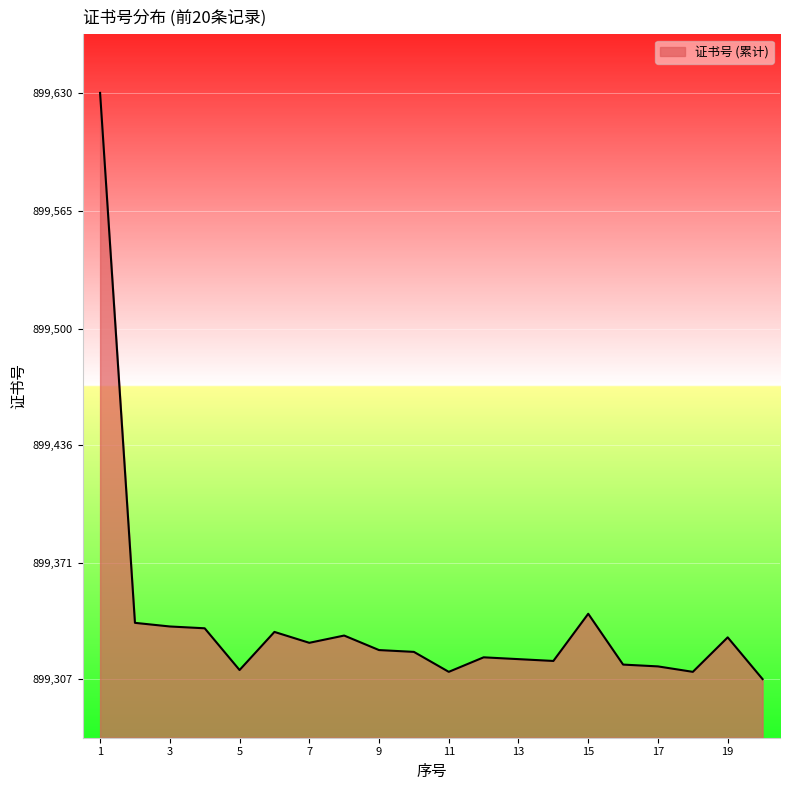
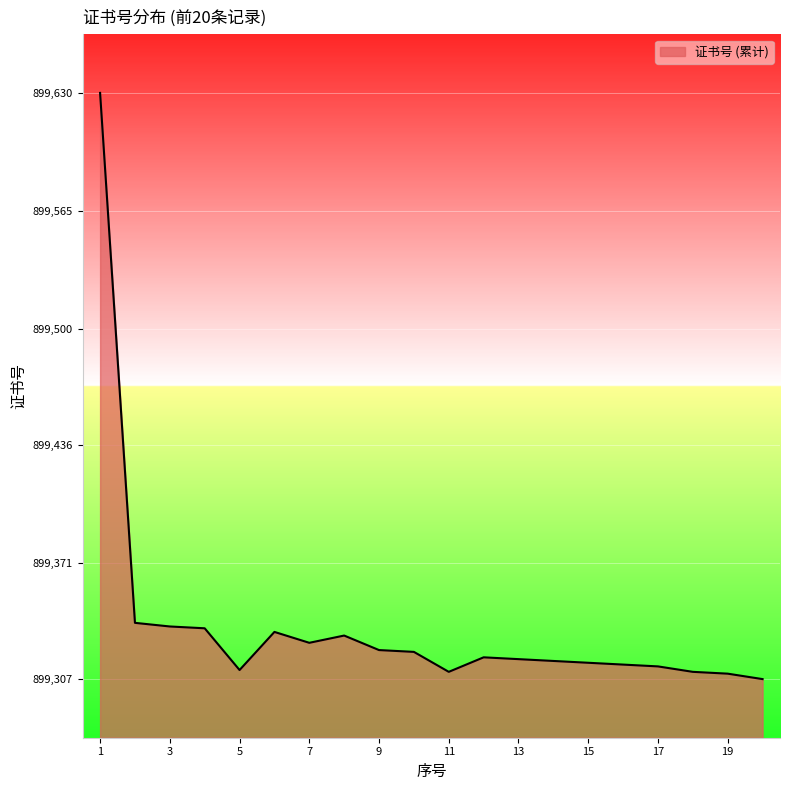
  {
    "1": "899,630",
    "3": "899,336",
    "5": "899,312",
    "7": "899,327",
    "9": "899,323",
    "11": "899,311",
    "13": "899,318",
-   "15": "899,343",
+   "15": "899,316",
    "17": "899,314",
-   "19": "899,330"
+   "19": "899,310"
  }
